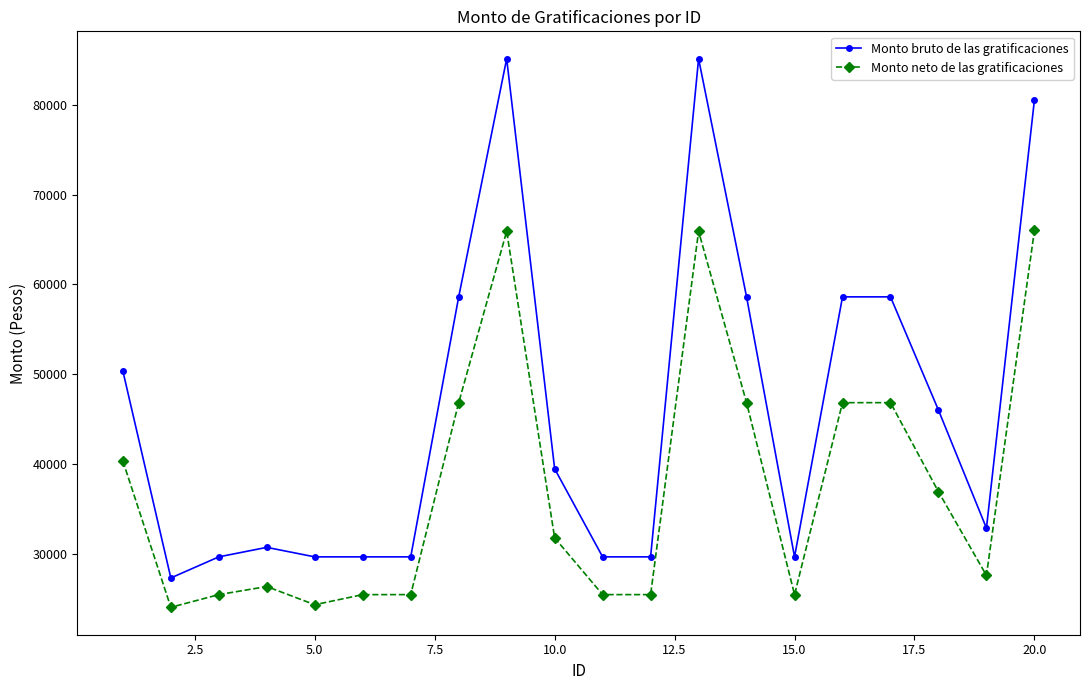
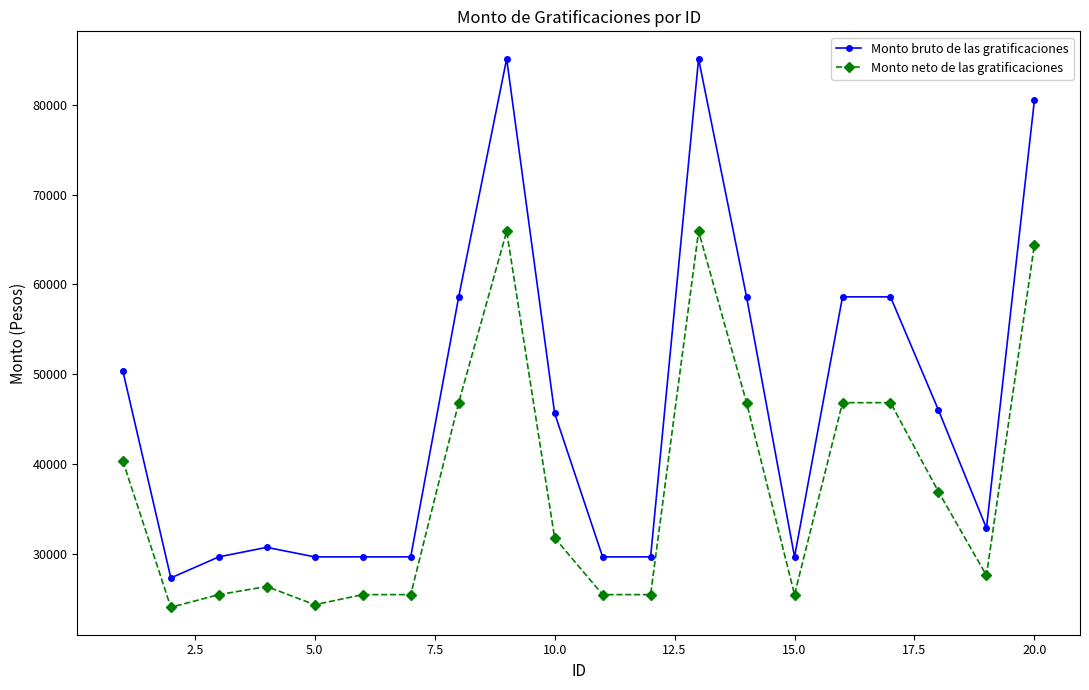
  {
    "Monto bruto de las gratificaciones": {
      "5.0": 30000,
-     "10.0": 39000,
+     "10.0": 46000,
      "15.0": 30000,
      "20.0": 81000
    },
    "Monto neto de las gratificaciones": {
      "5.0": 24000,
      "10.0": 32000,
      "15.0": 25000,
-     "20.0": 66000
+     "20.0": 64000
    }
  }
